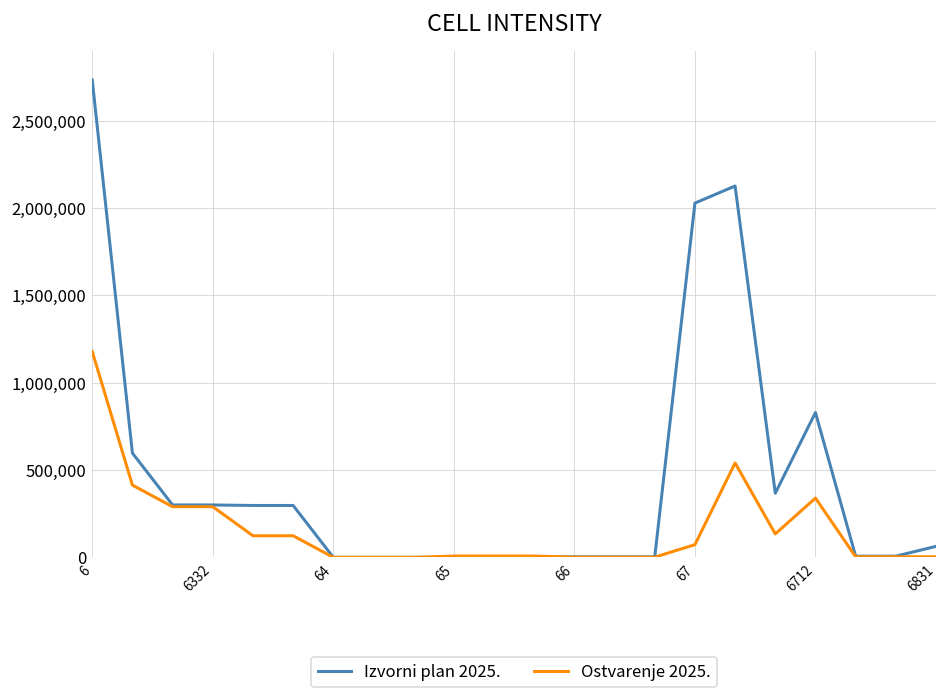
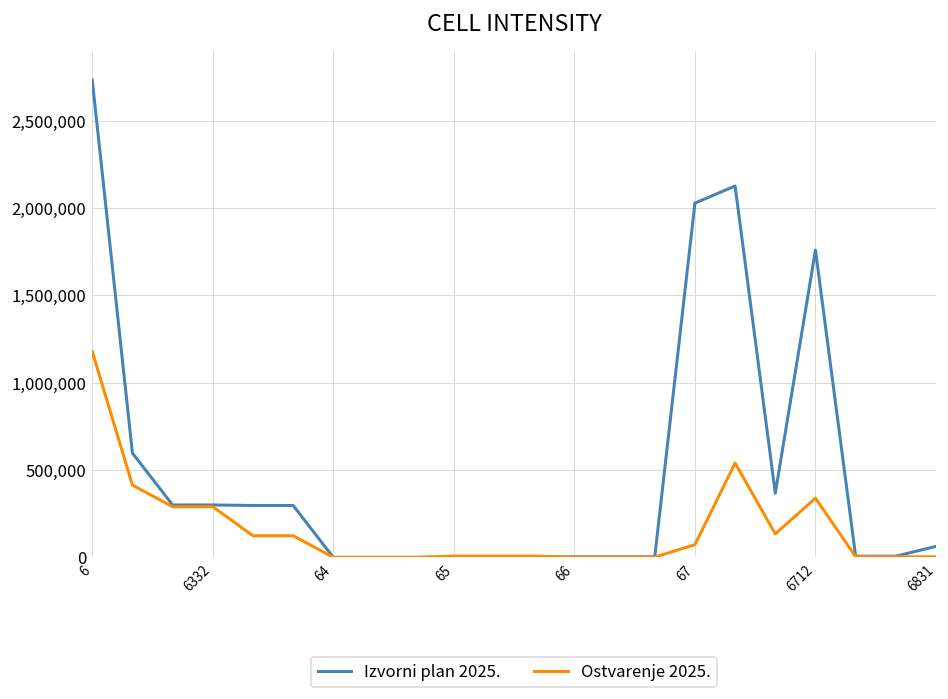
  {
    "Izvorni plan 2025.": {
      "6": "2,730,000",
      "67": "2,030,000",
-     "6712": "830,000",
+     "6712": "1,760,000",
      "6831": "60,000"
    },
    "Ostvarenje 2025.": {
      "6": "1,180,000",
      "67": "70,000",
      "6712": "340,000",
      "6831": "0"
    }
  }
